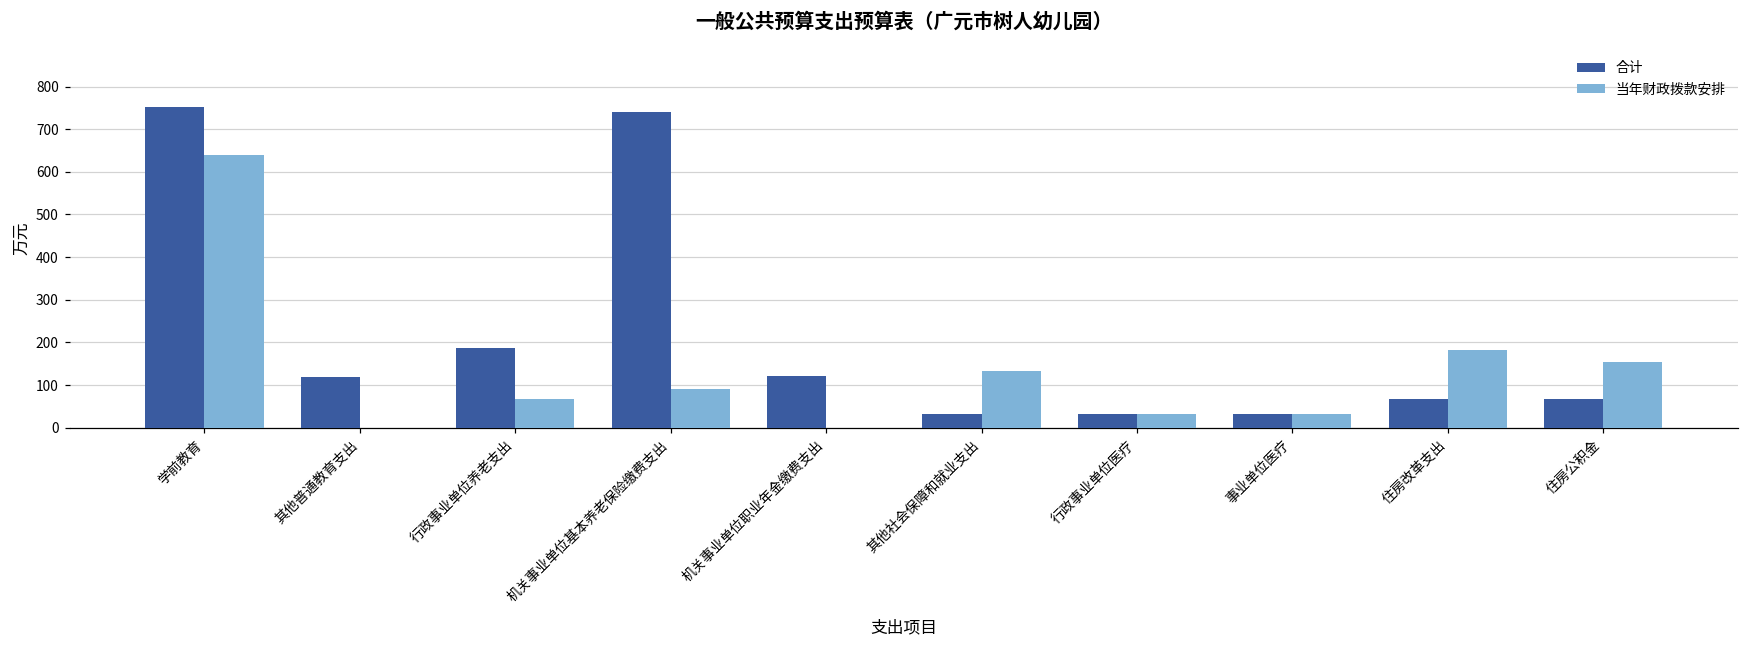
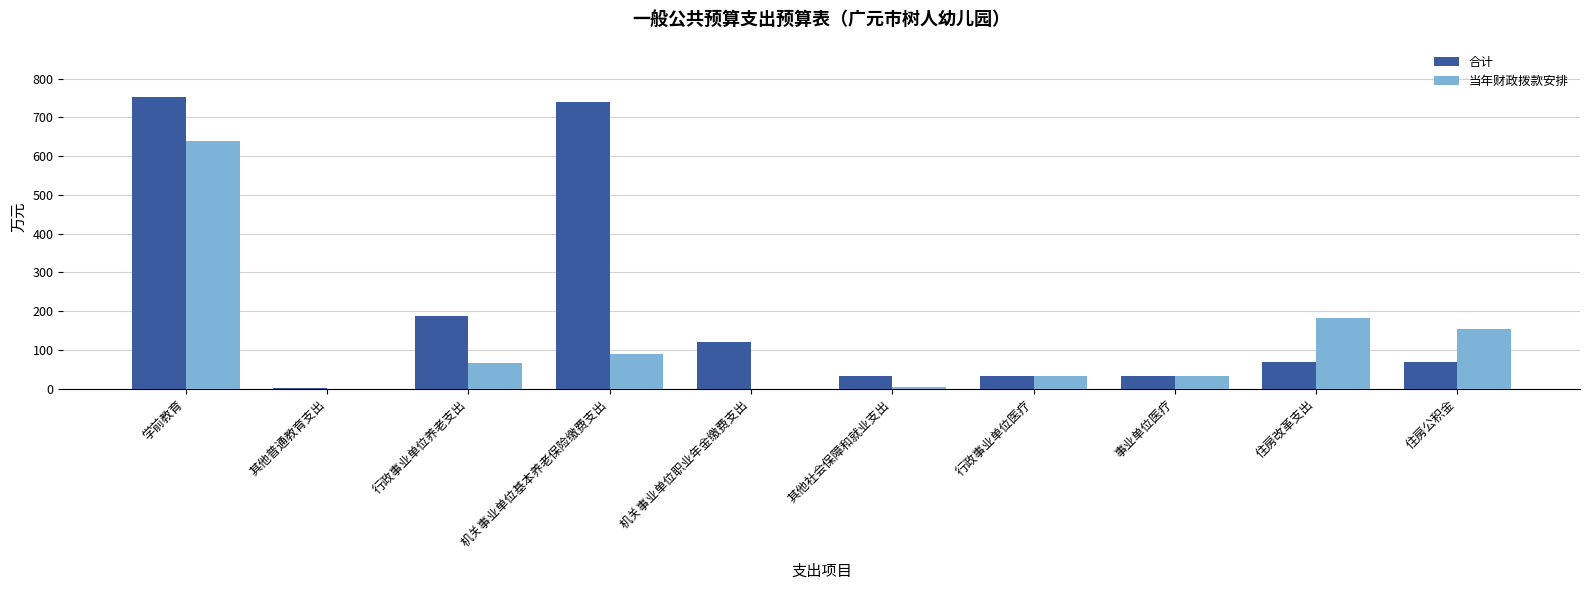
  {
    "合计": {
      "学前教育": 750,
-     "其他普通教育支出": 120,
+     "其他普通教育支出": 0,
      "行政事业单位养老支出": 190,
      "机关事业单位基本养老保险缴费支出": 740,
      "机关事业单位职业年金缴费支出": 120,
      "其他社会保障和就业支出": 30,
      "行政事业单位医疗": 30,
      "事业单位医疗": 30,
      "住房改革支出": 70,
      "住房公积金": 70
    },
    "当年财政拨款安排": {
      "学前教育": 640,
      "其他普通教育支出": 0,
      "行政事业单位养老支出": 70,
      "机关事业单位基本养老保险缴费支出": 90,
      "机关事业单位职业年金缴费支出": 0,
-     "其他社会保障和就业支出": 130,
+     "其他社会保障和就业支出": 0,
      "行政事业单位医疗": 30,
      "事业单位医疗": 30,
      "住房改革支出": 180,
      "住房公积金": 150
    }
  }
